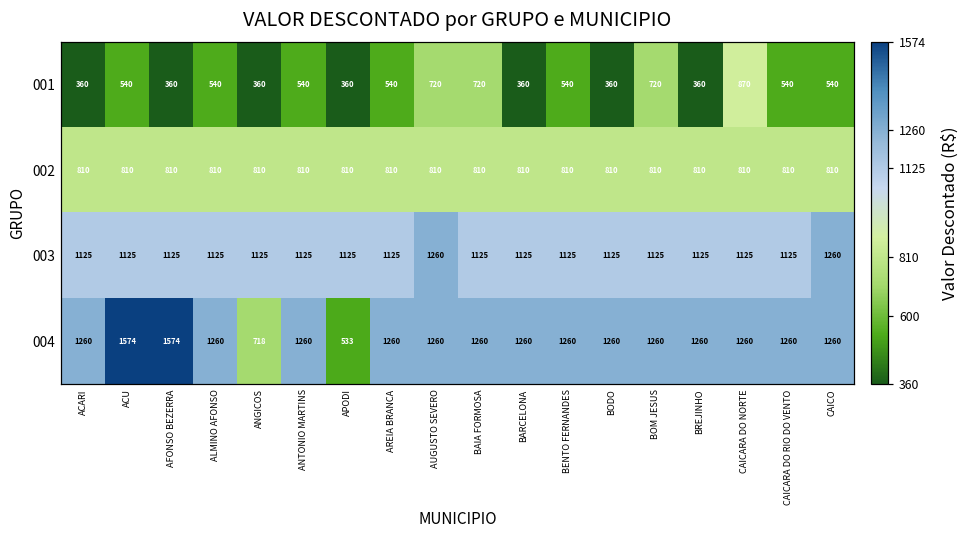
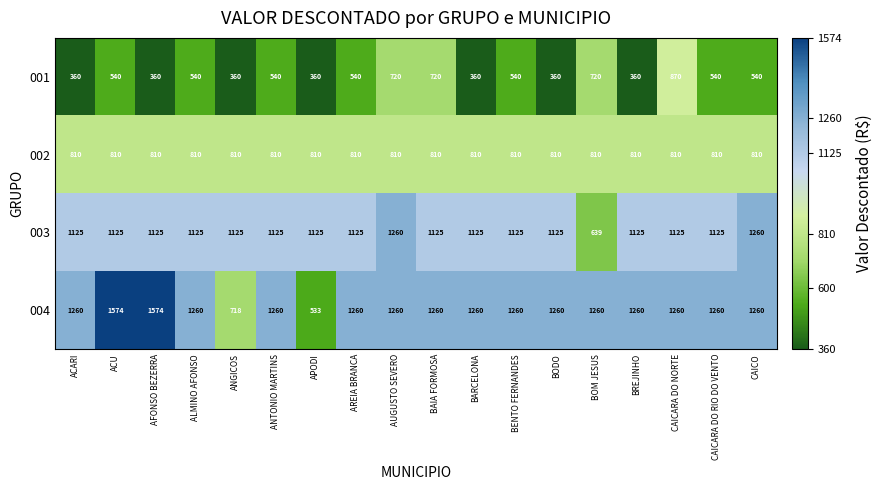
  {
    "001": {
      "ACARI": 360,
      "ACU": 540,
      "AFONSO BEZERRA": 360,
      "ALMINO AFONSO": 540,
      "ANGICOS": 360,
      "ANTONIO MARTINS": 540,
      "APODI": 360,
      "AREIA BRANCA": 540,
      "AUGUSTO SEVERO": 720,
      "BAIA FORMOSA": 720,
      "BARCELONA": 360,
      "BENTO FERNANDES": 540,
      "BODO": 360,
      "BOM JESUS": 720,
      "BREJINHO": 360,
      "CAICARA DO NORTE": 870,
      "CAICARA DO RIO DO VENTO": 540,
      "CAICO": 540
    },
    "002": {
      "ACARI": 810,
      "ACU": 810,
      "AFONSO BEZERRA": 810,
      "ALMINO AFONSO": 810,
      "ANGICOS": 810,
      "ANTONIO MARTINS": 810,
      "APODI": 810,
      "AREIA BRANCA": 810,
      "AUGUSTO SEVERO": 810,
      "BAIA FORMOSA": 810,
      "BARCELONA": 810,
      "BENTO FERNANDES": 810,
      "BODO": 810,
      "BOM JESUS": 810,
      "BREJINHO": 810,
      "CAICARA DO NORTE": 810,
      "CAICARA DO RIO DO VENTO": 810,
      "CAICO": 810
    },
    "003": {
      "ACARI": 1125,
      "ACU": 1125,
      "AFONSO BEZERRA": 1125,
      "ALMINO AFONSO": 1125,
      "ANGICOS": 1125,
      "ANTONIO MARTINS": 1125,
      "APODI": 1125,
      "AREIA BRANCA": 1125,
      "AUGUSTO SEVERO": 1260,
      "BAIA FORMOSA": 1125,
      "BARCELONA": 1125,
      "BENTO FERNANDES": 1125,
      "BODO": 1125,
-     "BOM JESUS": 1125,
+     "BOM JESUS": 639,
      "BREJINHO": 1125,
      "CAICARA DO NORTE": 1125,
      "CAICARA DO RIO DO VENTO": 1125,
      "CAICO": 1260
    },
    "004": {
      "ACARI": 1260,
      "ACU": 1574,
      "AFONSO BEZERRA": 1574,
      "ALMINO AFONSO": 1260,
      "ANGICOS": 718,
      "ANTONIO MARTINS": 1260,
      "APODI": 533,
      "AREIA BRANCA": 1260,
      "AUGUSTO SEVERO": 1260,
      "BAIA FORMOSA": 1260,
      "BARCELONA": 1260,
      "BENTO FERNANDES": 1260,
      "BODO": 1260,
      "BOM JESUS": 1260,
      "BREJINHO": 1260,
      "CAICARA DO NORTE": 1260,
      "CAICARA DO RIO DO VENTO": 1260,
      "CAICO": 1260
    }
  }
